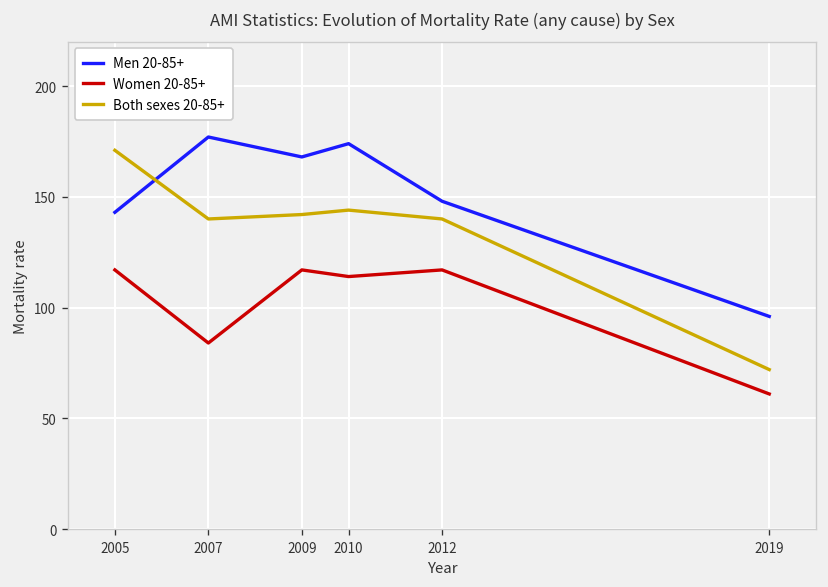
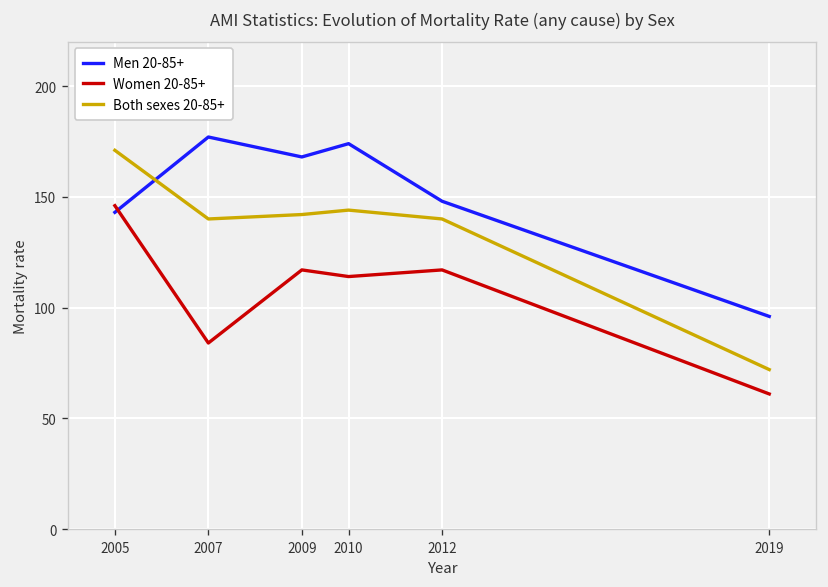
  {
    "Men 20-85+": {
      "2005": 143,
      "2007": 177,
      "2009": 168,
      "2010": 174,
      "2012": 148,
      "2019": 96
    },
    "Women 20-85+": {
-     "2005": 117,
+     "2005": 146,
      "2007": 84,
      "2009": 117,
      "2010": 114,
      "2012": 117,
      "2019": 61
    },
    "Both sexes 20-85+": {
      "2005": 171,
      "2007": 140,
      "2009": 142,
      "2010": 144,
      "2012": 140,
      "2019": 72
    }
  }
